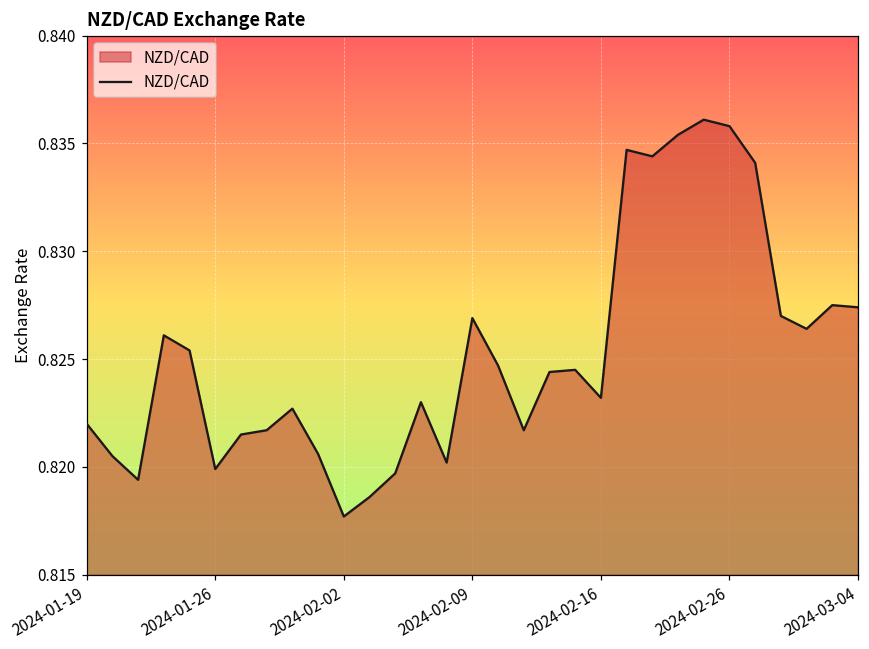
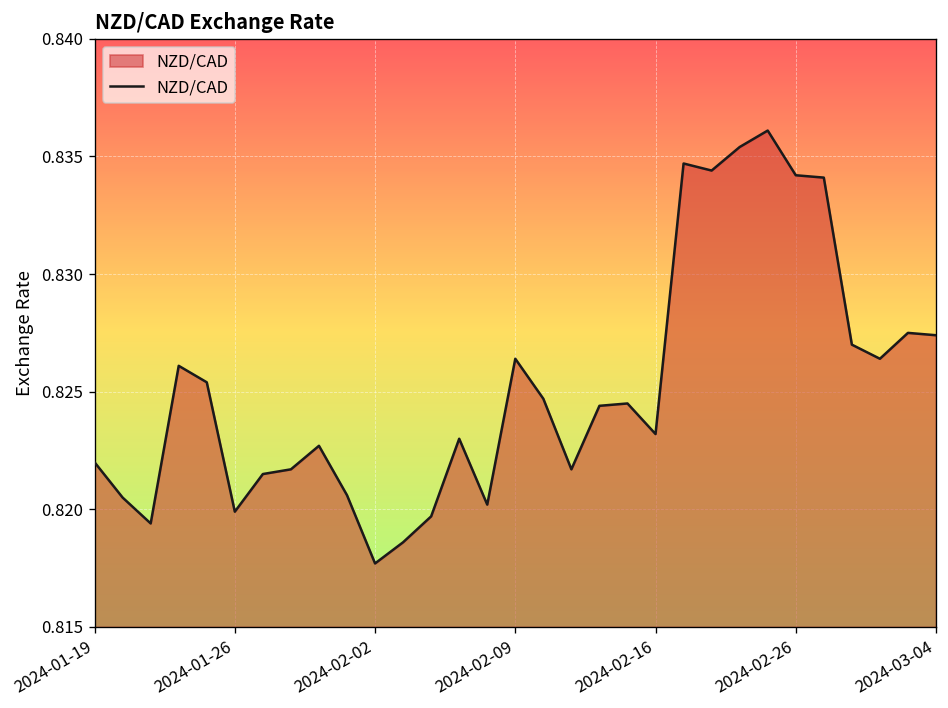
  {
    "2024-01-19": 0.8220,
    "2024-01-26": 0.8199,
    "2024-02-02": 0.8177,
-   "2024-02-09": 0.8269,
+   "2024-02-09": 0.8264,
    "2024-02-16": 0.8232,
-   "2024-02-26": 0.8358,
+   "2024-02-26": 0.8342,
    "2024-03-04": 0.8274
  }
